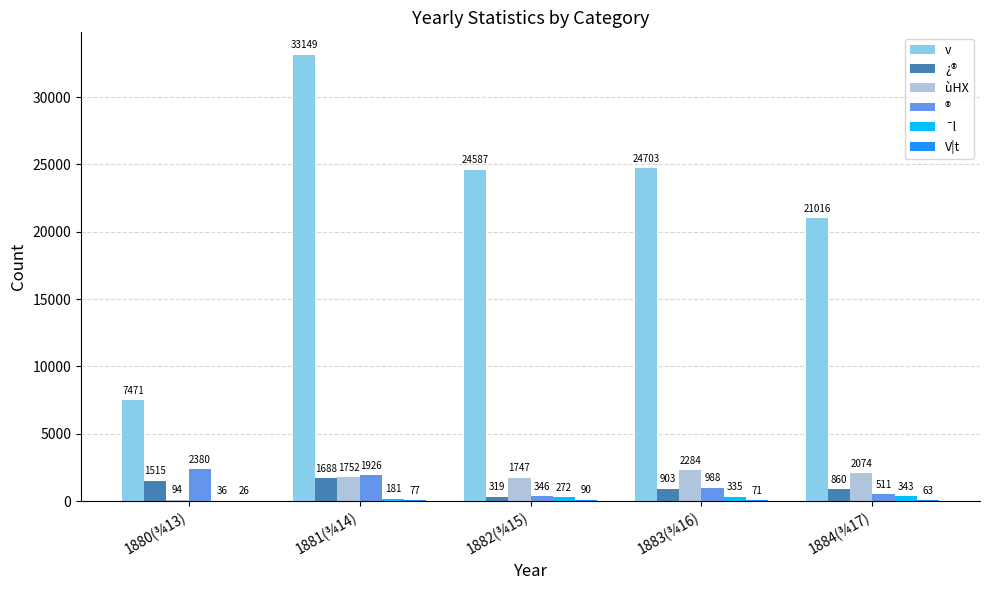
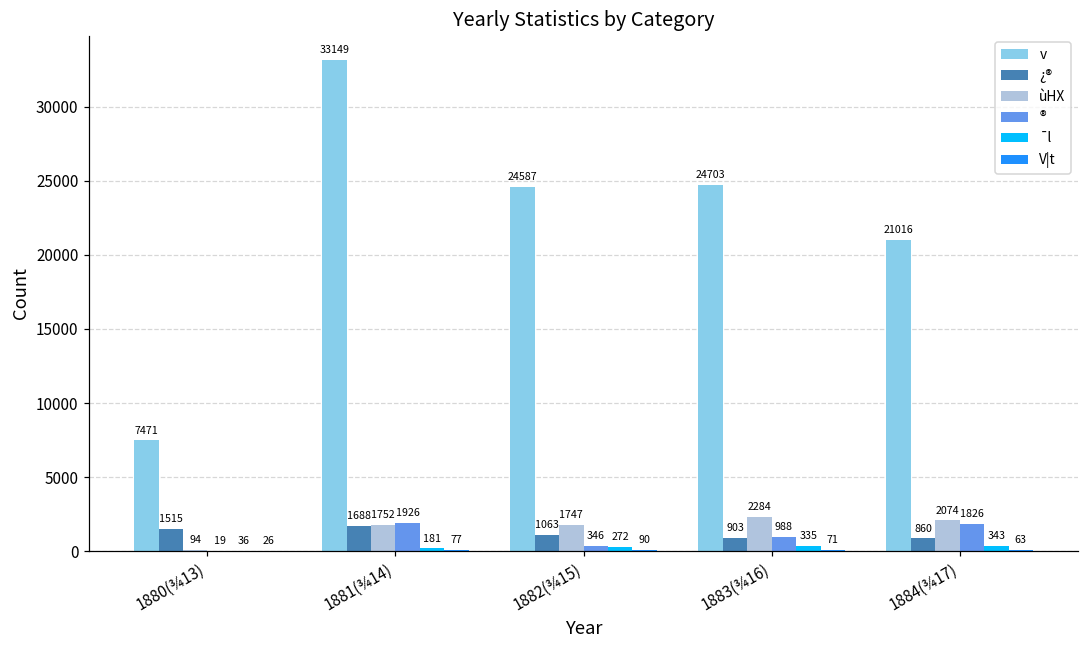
  {
    "¿®": {
      "1880(¾13)": 1515,
      "1881(¾14)": 1688,
-     "1882(¾15)": 319,
+     "1882(¾15)": 1063,
      "1883(¾16)": 903,
      "1884(¾17)": 860
    },
    "®": {
-     "1880(¾13)": 2380,
+     "1880(¾13)": 19,
      "1881(¾14)": 1926,
      "1882(¾15)": 346,
      "1883(¾16)": 988,
-     "1884(¾17)": 511
+     "1884(¾17)": 1826
    }
  }
